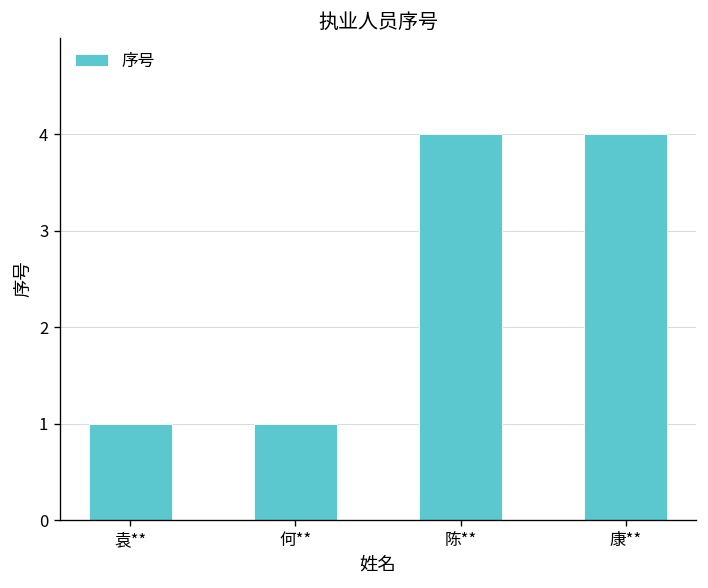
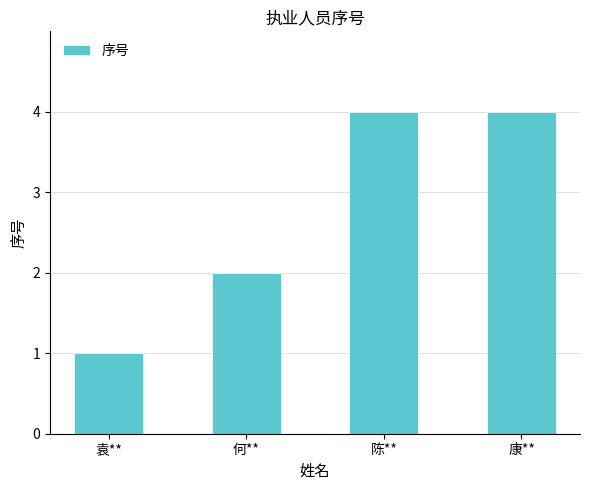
  {
    "袁**": 1,
-   "何**": 1,
+   "何**": 2,
    "陈**": 4,
    "康**": 4
  }
